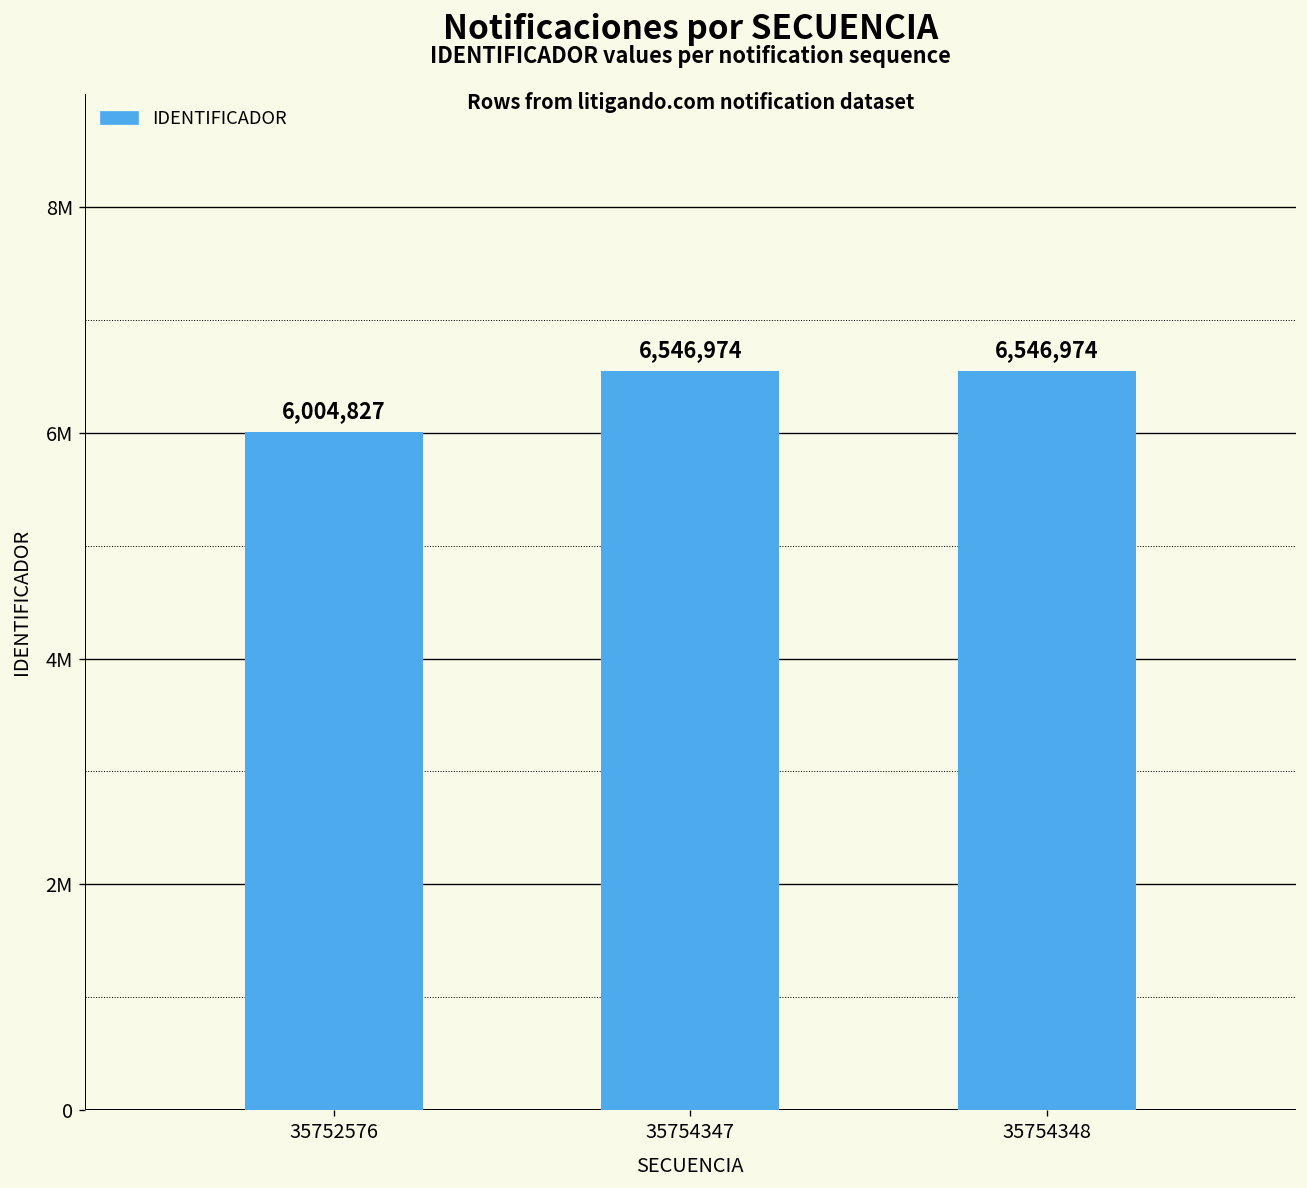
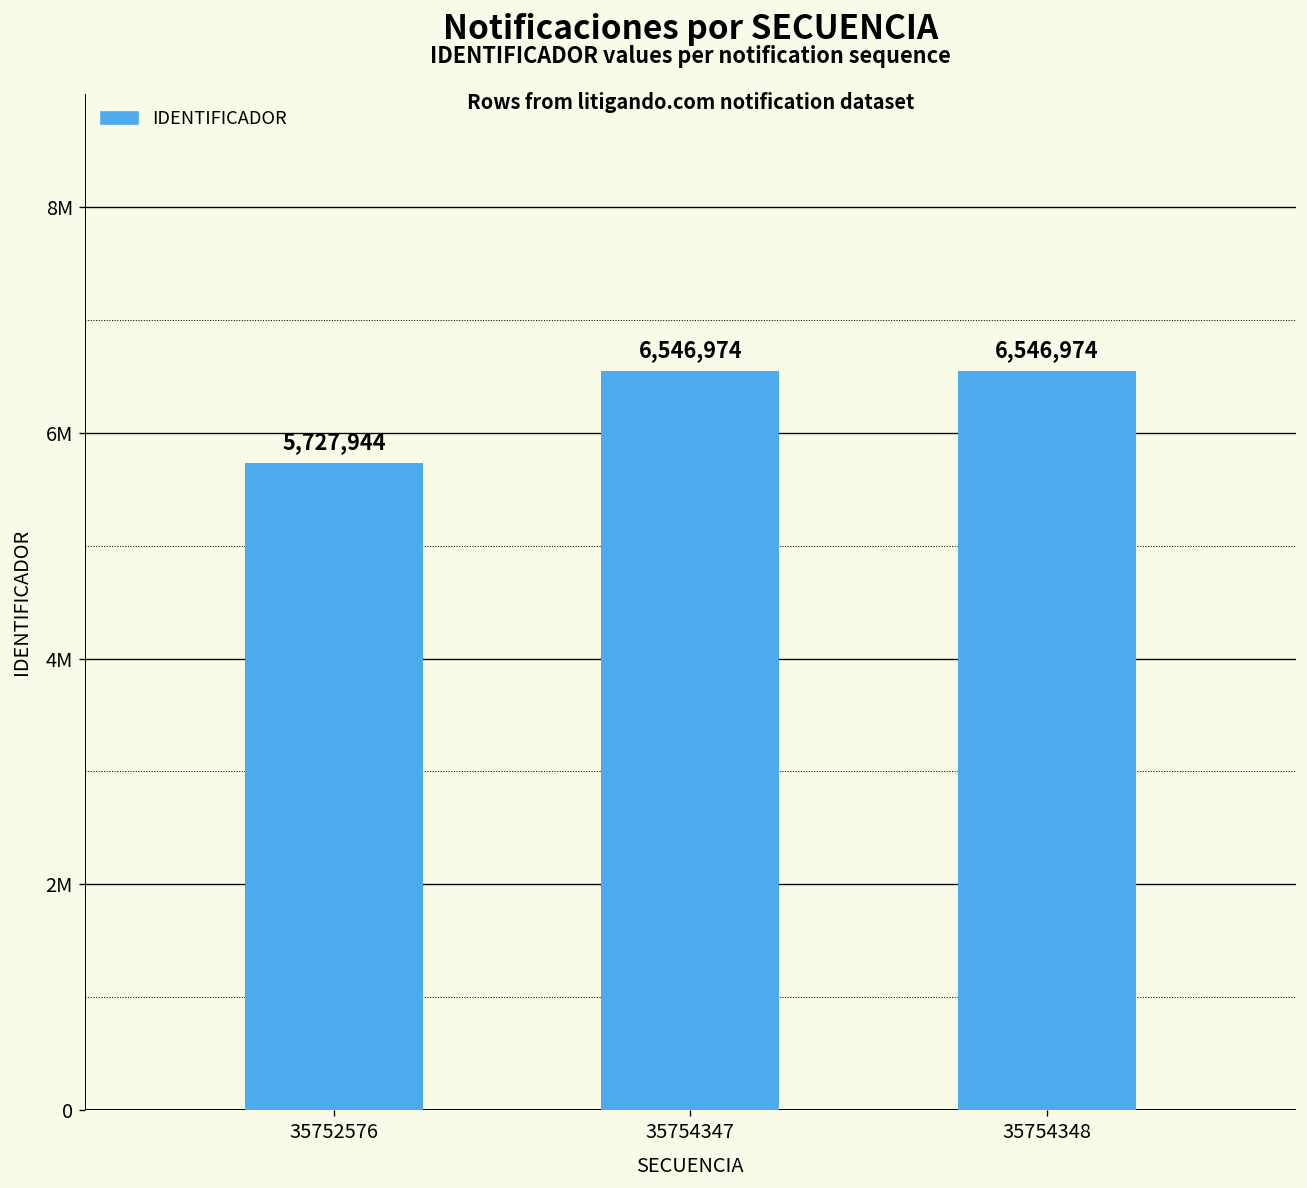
  {
-   "35752576": "6,004,827",
+   "35752576": "5,727,944",
    "35754347": "6,546,974",
    "35754348": "6,546,974"
  }
